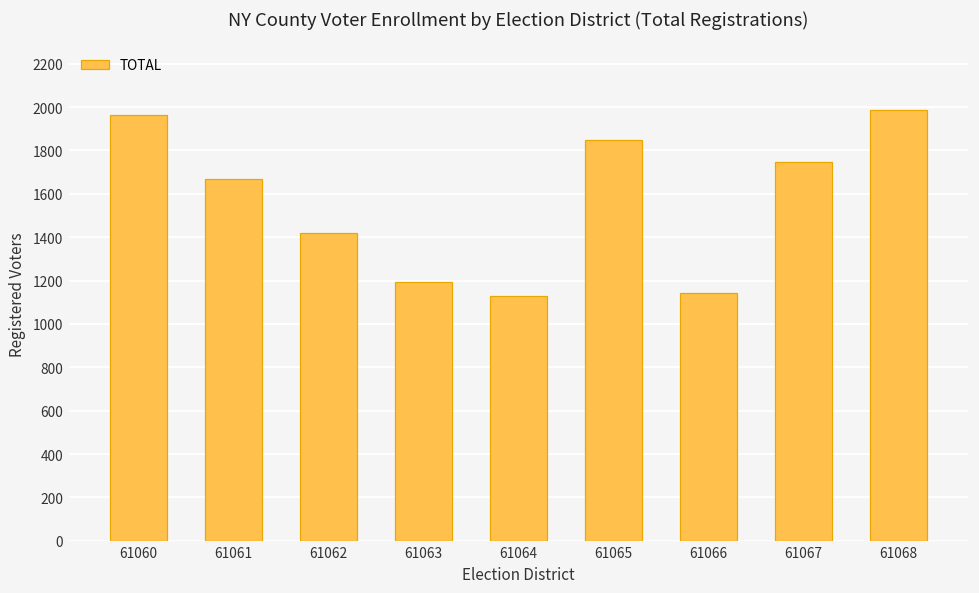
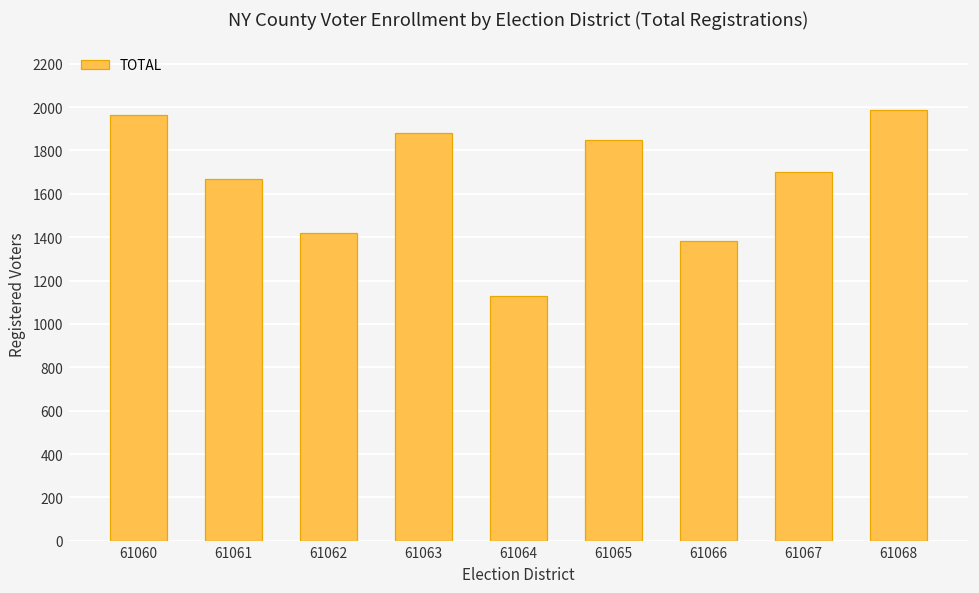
  {
    "61060": 1960,
    "61061": 1670,
    "61062": 1420,
-   "61063": 1190,
+   "61063": 1880,
    "61064": 1130,
    "61065": 1850,
-   "61066": 1140,
-   "61067": 1750,
+   "61066": 1380,
+   "61067": 1700,
    "61068": 1980
  }
